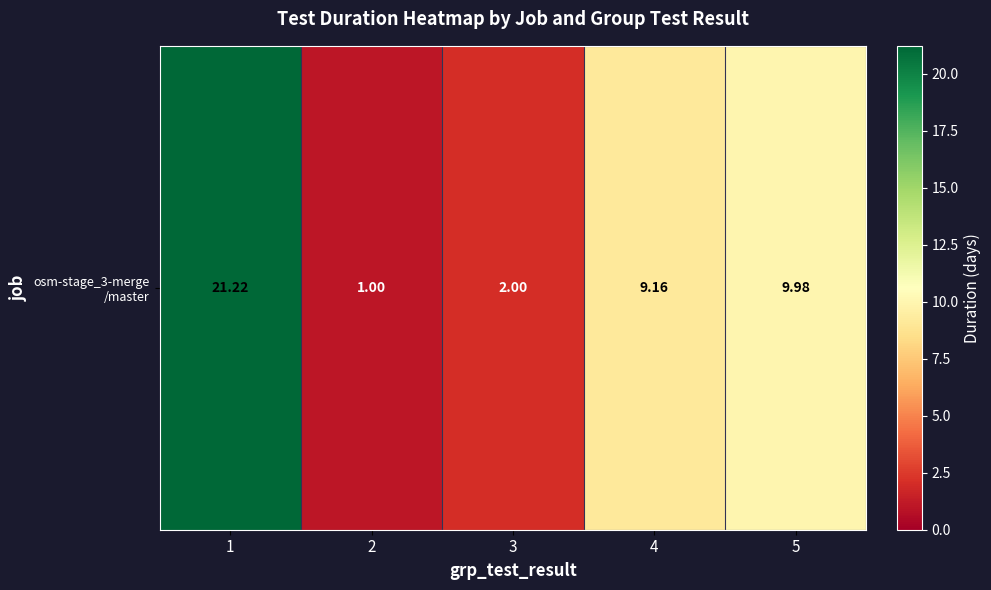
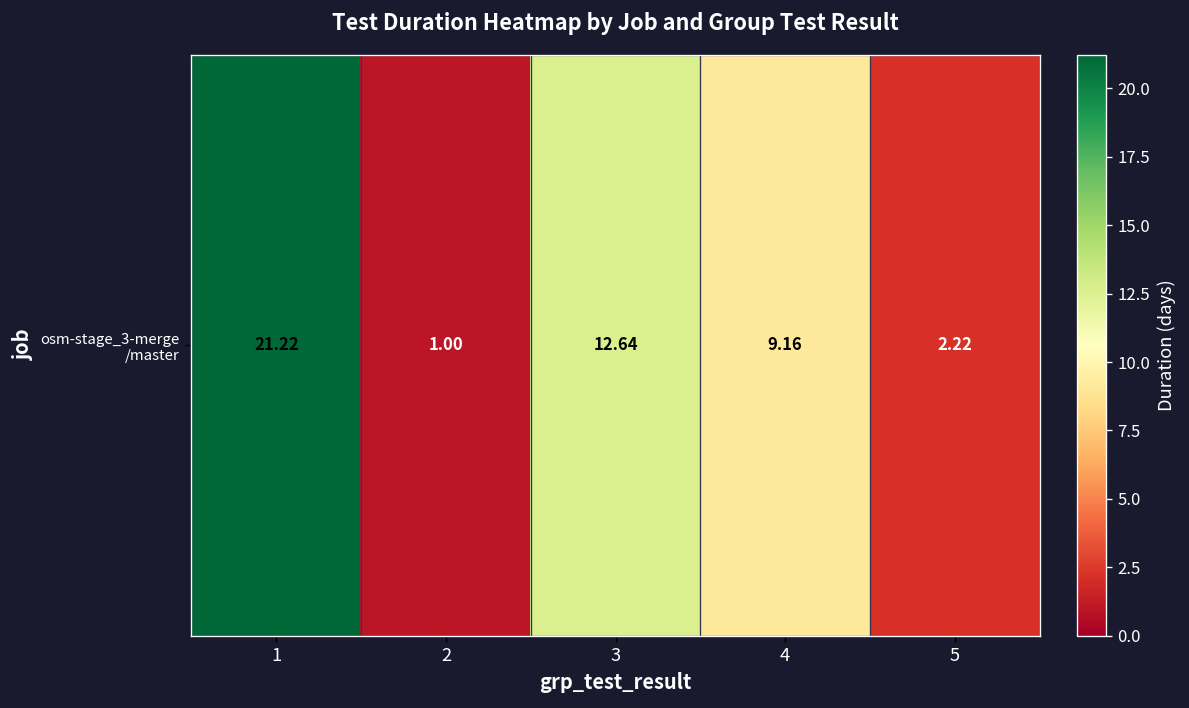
  {
    "osm-stage_3-merge /master": {
-     "3": 2.00,
-     "5": 9.98
+     "3": 12.64,
+     "5": 2.22
    }
  }
